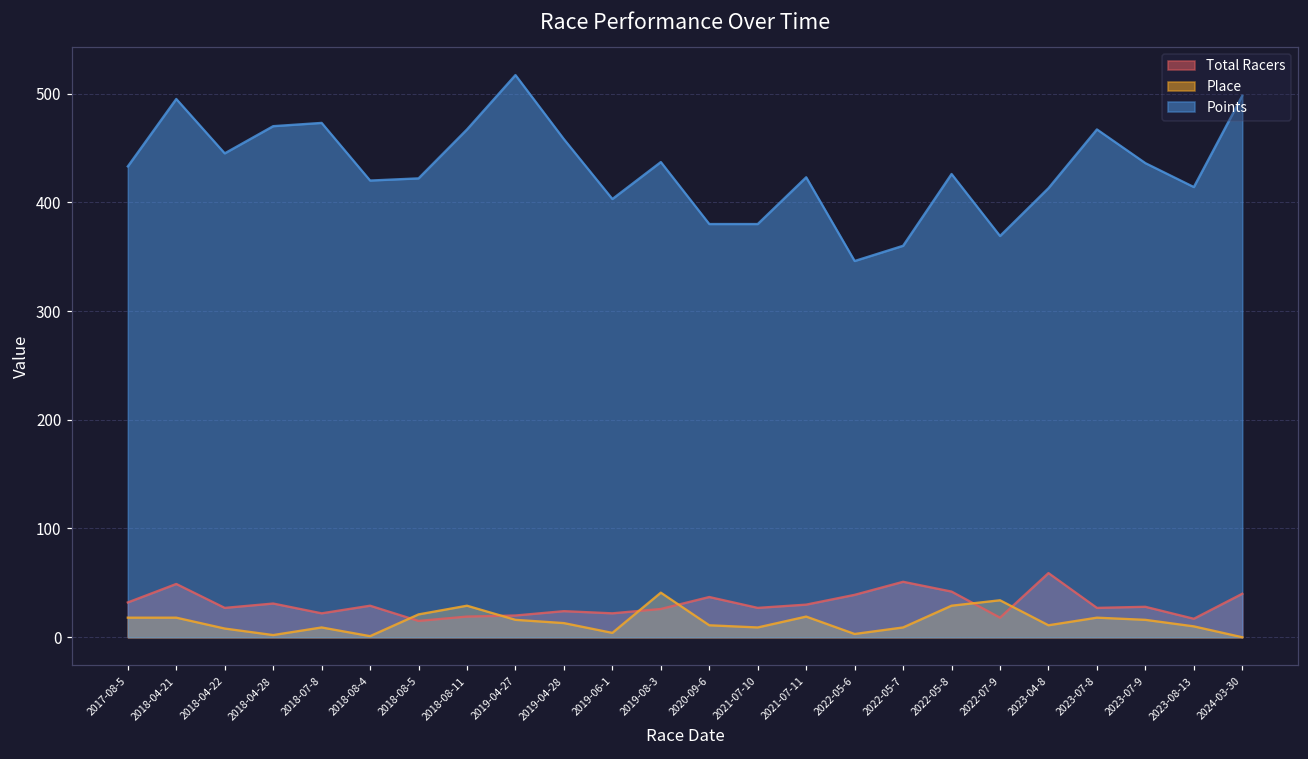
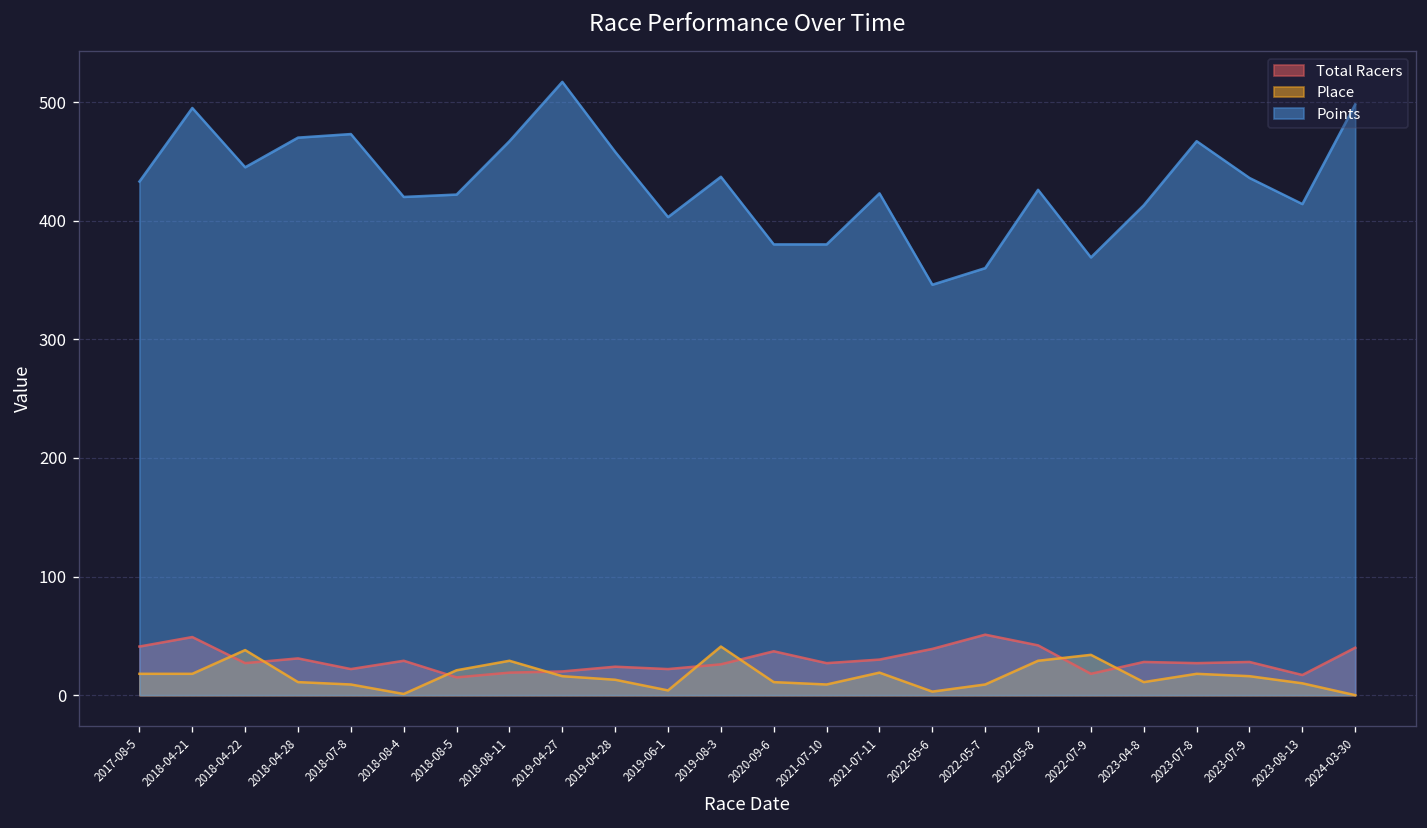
  {
    "Total Racers": {
-     "2017-08-5": 30,
+     "2017-08-5": 40,
      "2018-04-21": 50,
      "2018-04-22": 30,
      "2018-04-28": 30,
      "2018-07-8": 20,
      "2018-08-4": 30,
      "2018-08-5": 20,
      "2018-08-11": 20,
      "2019-04-27": 20,
      "2019-04-28": 20,
      "2019-06-1": 20,
      "2019-08-3": 30,
      "2020-09-6": 40,
      "2021-07-10": 30,
      "2021-07-11": 30,
      "2022-05-6": 40,
      "2022-05-7": 50,
      "2022-05-8": 40,
      "2022-07-9": 20,
-     "2023-04-8": 60,
+     "2023-04-8": 30,
      "2023-07-8": 30,
      "2023-07-9": 30,
      "2023-08-13": 20,
      "2024-03-30": 40
    },
    "Place": {
      "2017-08-5": 20,
      "2018-04-21": 20,
-     "2018-04-22": 10,
-     "2018-04-28": 0,
+     "2018-04-22": 40,
+     "2018-04-28": 10,
      "2018-07-8": 10,
      "2018-08-4": 0,
      "2018-08-5": 20,
      "2018-08-11": 30,
      "2019-04-27": 20,
      "2019-04-28": 10,
      "2019-06-1": 0,
      "2019-08-3": 40,
      "2020-09-6": 10,
      "2021-07-10": 10,
      "2021-07-11": 20,
      "2022-05-6": 0,
      "2022-05-7": 10,
      "2022-05-8": 30,
      "2022-07-9": 30,
      "2023-04-8": 10,
      "2023-07-8": 20,
      "2023-07-9": 20,
      "2023-08-13": 10,
      "2024-03-30": 0
    },
    "Points": {
      "2017-08-5": 430,
      "2018-04-21": 500,
      "2018-04-22": 450,
      "2018-04-28": 470,
      "2018-07-8": 470,
      "2018-08-4": 420,
      "2018-08-5": 420,
      "2018-08-11": 470,
      "2019-04-27": 520,
      "2019-04-28": 460,
      "2019-06-1": 400,
      "2019-08-3": 440,
      "2020-09-6": 380,
      "2021-07-10": 380,
      "2021-07-11": 420,
      "2022-05-6": 350,
      "2022-05-7": 360,
      "2022-05-8": 430,
      "2022-07-9": 370,
      "2023-04-8": 410,
      "2023-07-8": 470,
      "2023-07-9": 440,
      "2023-08-13": 410
    }
  }
